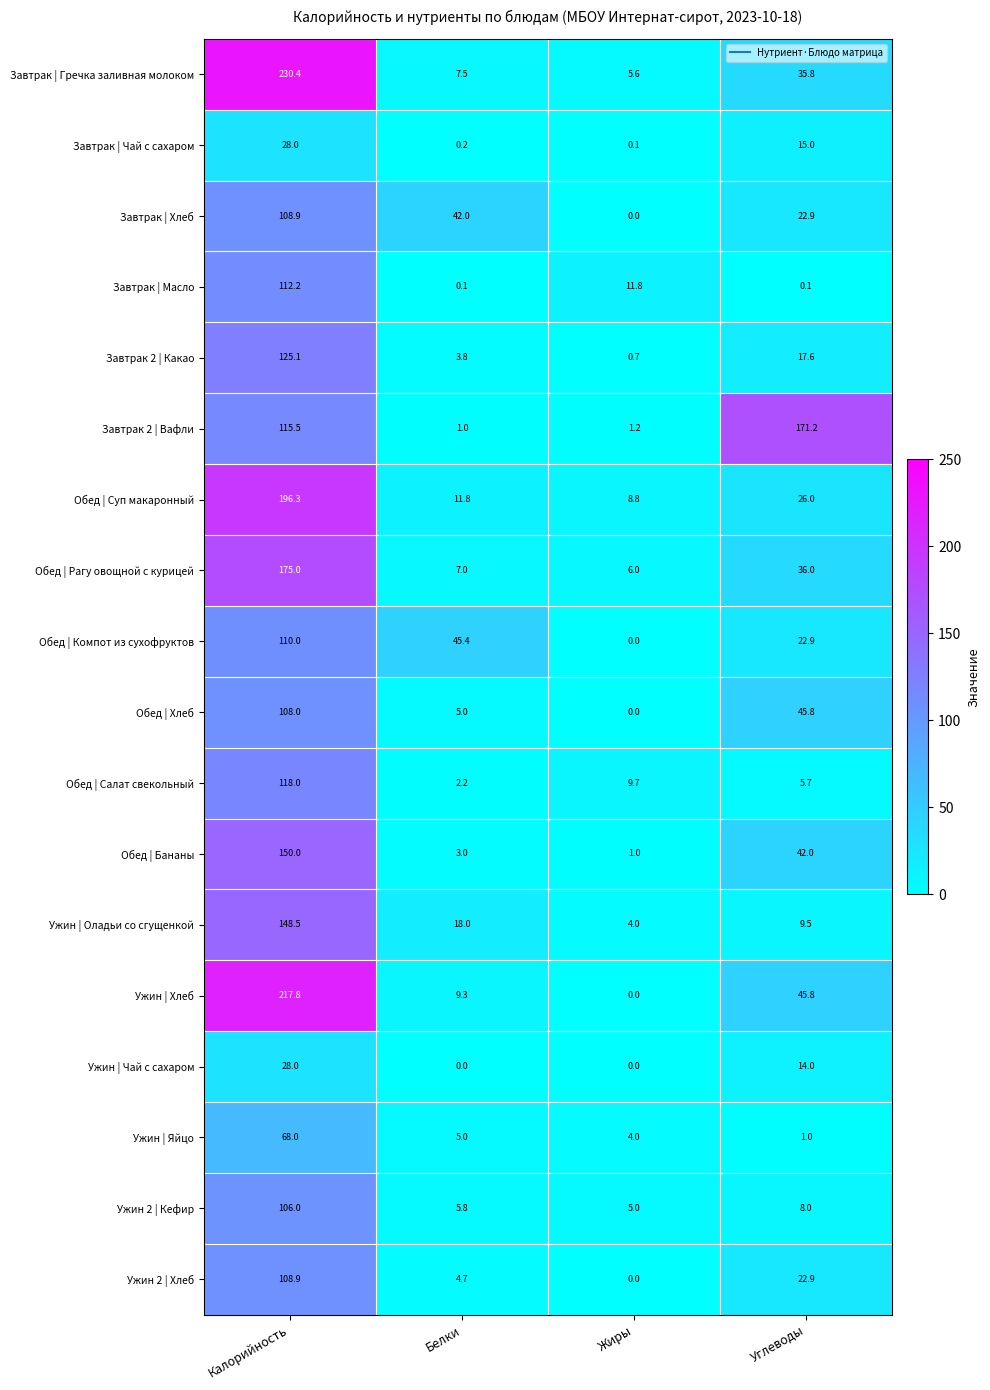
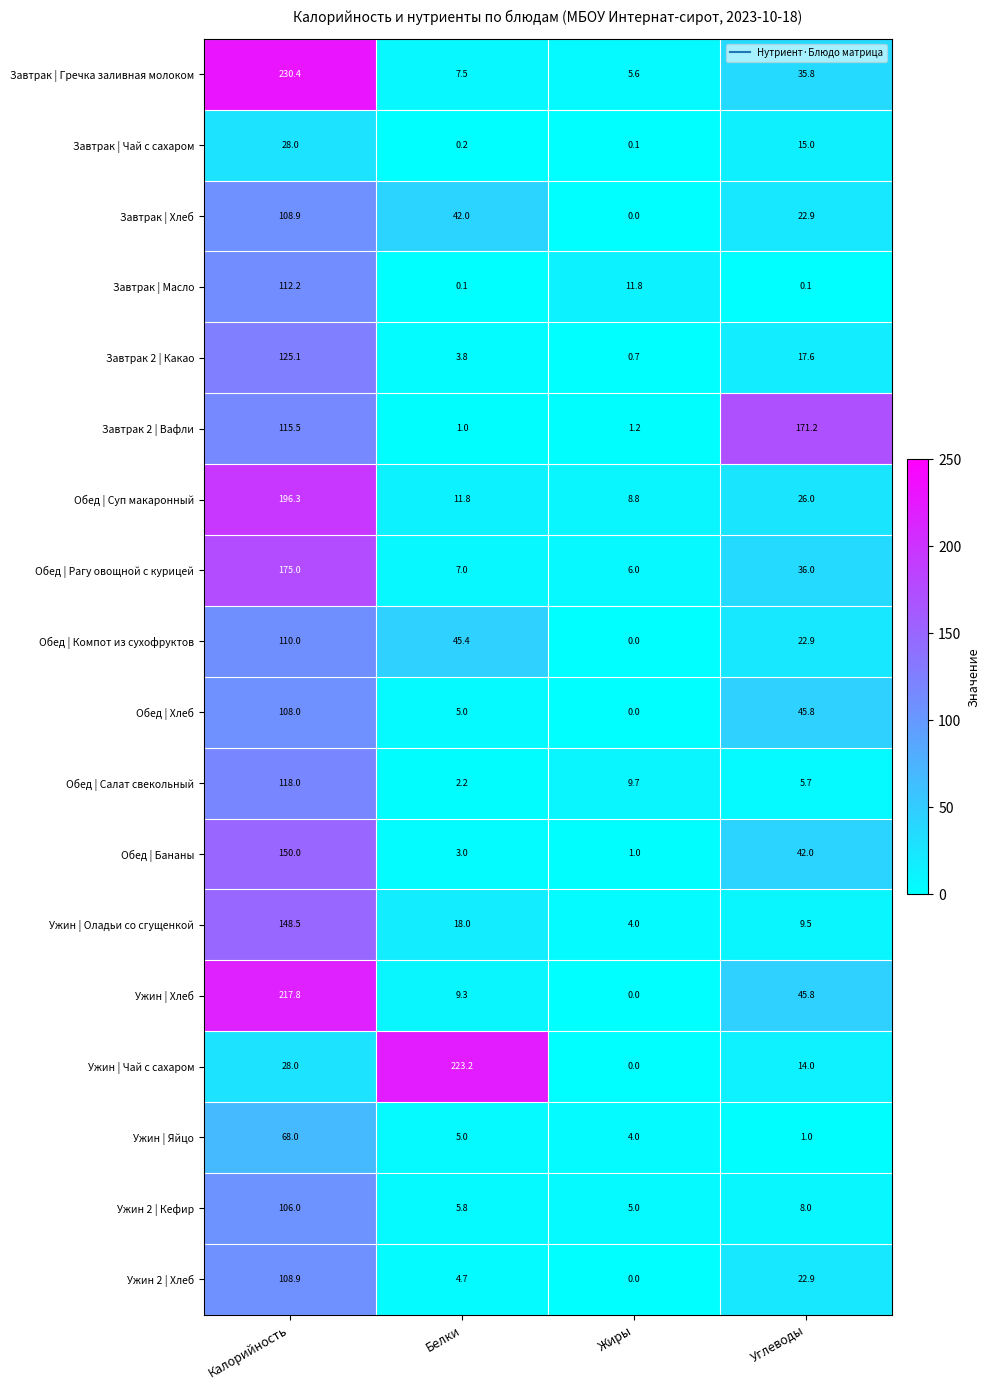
  {
    "Завтрак | Гречка заливная молоком": {
      "Калорийность": 230.4,
      "Белки": 7.5,
      "Жиры": 5.6,
      "Углеводы": 35.8
    },
    "Завтрак | Чай с сахаром": {
      "Калорийность": 28.0,
      "Белки": 0.2,
      "Жиры": 0.1,
      "Углеводы": 15.0
    },
    "Завтрак | Хлеб": {
      "Калорийность": 108.9,
      "Белки": 42.0,
      "Жиры": 0.0,
      "Углеводы": 22.9
    },
    "Завтрак | Масло": {
      "Калорийность": 112.2,
      "Белки": 0.1,
      "Жиры": 11.8,
      "Углеводы": 0.1
    },
    "Завтрак 2 | Какао": {
      "Калорийность": 125.1,
      "Белки": 3.8,
      "Жиры": 0.7,
      "Углеводы": 17.6
    },
    "Завтрак 2 | Вафли": {
      "Калорийность": 115.5,
      "Белки": 1.0,
      "Жиры": 1.2,
      "Углеводы": 171.2
    },
    "Обед | Суп макаронный": {
      "Калорийность": 196.3,
      "Белки": 11.8,
      "Жиры": 8.8,
      "Углеводы": 26.0
    },
    "Обед | Рагу овощной с курицей": {
      "Калорийность": 175.0,
      "Белки": 7.0,
      "Жиры": 6.0,
      "Углеводы": 36.0
    },
    "Обед | Компот из сухофруктов": {
      "Калорийность": 110.0,
      "Белки": 45.4,
      "Жиры": 0.0,
      "Углеводы": 22.9
    },
    "Обед | Хлеб": {
      "Калорийность": 108.0,
      "Белки": 5.0,
      "Жиры": 0.0,
      "Углеводы": 45.8
    },
    "Обед | Салат свекольный": {
      "Калорийность": 118.0,
      "Белки": 2.2,
      "Жиры": 9.7,
      "Углеводы": 5.7
    },
    "Обед | Бананы": {
      "Калорийность": 150.0,
      "Белки": 3.0,
      "Жиры": 1.0,
      "Углеводы": 42.0
    },
    "Ужин | Оладьи со сгущенкой": {
      "Калорийность": 148.5,
      "Белки": 18.0,
      "Жиры": 4.0,
      "Углеводы": 9.5
    },
    "Ужин | Хлеб": {
      "Калорийность": 217.8,
      "Белки": 9.3,
      "Жиры": 0.0,
      "Углеводы": 45.8
    },
    "Ужин | Чай с сахаром": {
      "Калорийность": 28.0,
-     "Белки": 0.0,
+     "Белки": 223.2,
      "Жиры": 0.0,
      "Углеводы": 14.0
    },
    "Ужин | Яйцо": {
      "Калорийность": 68.0,
      "Белки": 5.0,
      "Жиры": 4.0,
      "Углеводы": 1.0
    },
    "Ужин 2 | Кефир": {
      "Калорийность": 106.0,
      "Белки": 5.8,
      "Жиры": 5.0,
      "Углеводы": 8.0
    },
    "Ужин 2 | Хлеб": {
      "Калорийность": 108.9,
      "Белки": 4.7,
      "Жиры": 0.0,
      "Углеводы": 22.9
    }
  }
